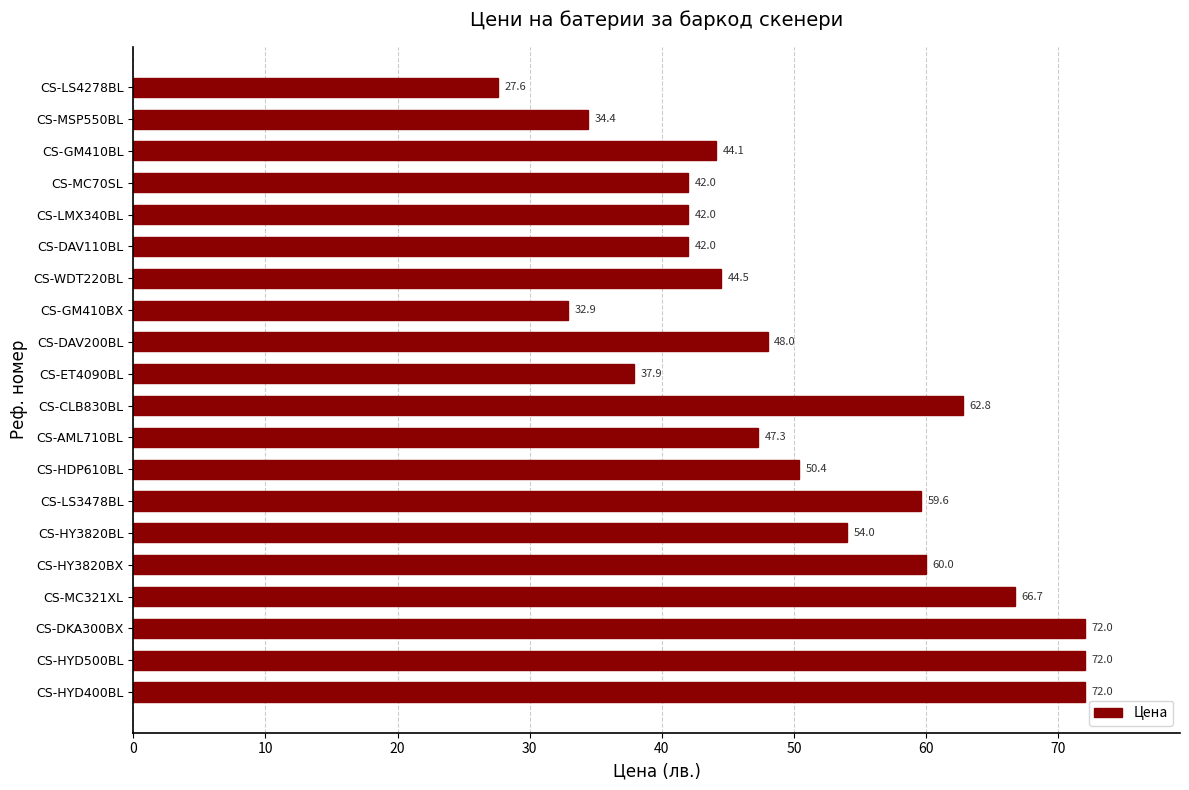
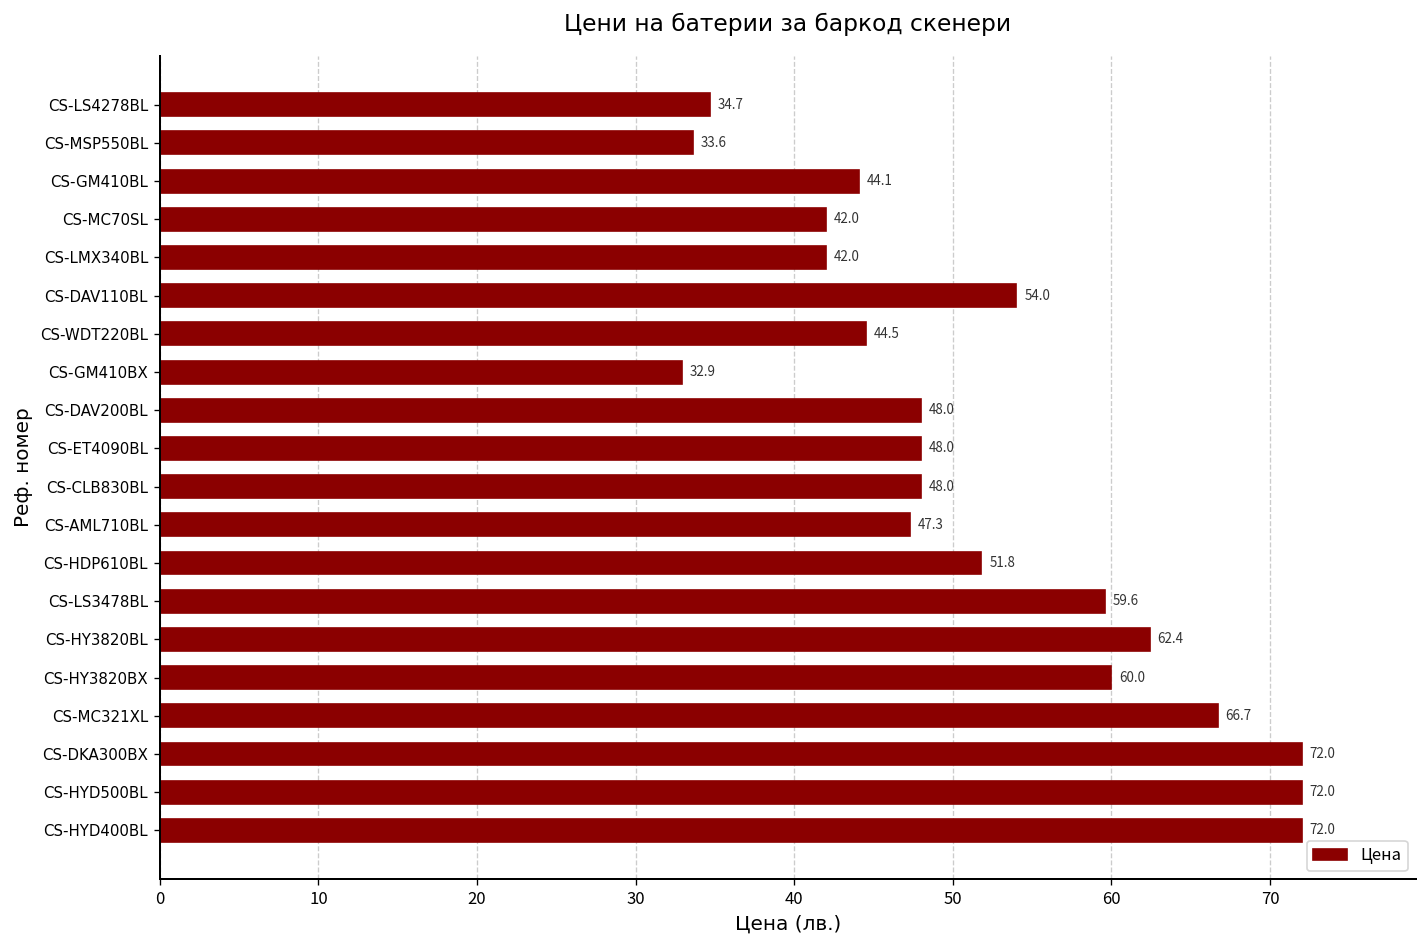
  {
-   "CS-LS4278BL": 27.6,
-   "CS-MSP550BL": 34.4,
+   "CS-LS4278BL": 34.7,
+   "CS-MSP550BL": 33.6,
    "CS-GM410BL": 44.1,
    "CS-MC70SL": 42.0,
    "CS-LMX340BL": 42.0,
-   "CS-DAV110BL": 42.0,
+   "CS-DAV110BL": 54.0,
    "CS-WDT220BL": 44.5,
    "CS-GM410BX": 32.9,
    "CS-DAV200BL": 48.0,
-   "CS-ET4090BL": 37.9,
-   "CS-CLB830BL": 62.8,
+   "CS-ET4090BL": 48.0,
+   "CS-CLB830BL": 48.0,
    "CS-AML710BL": 47.3,
-   "CS-HDP610BL": 50.4,
+   "CS-HDP610BL": 51.8,
    "CS-LS3478BL": 59.6,
-   "CS-HY3820BL": 54.0,
+   "CS-HY3820BL": 62.4,
    "CS-HY3820BX": 60.0,
    "CS-MC321XL": 66.7,
    "CS-DKA300BX": 72.0,
    "CS-HYD500BL": 72.0,
    "CS-HYD400BL": 72.0
  }
